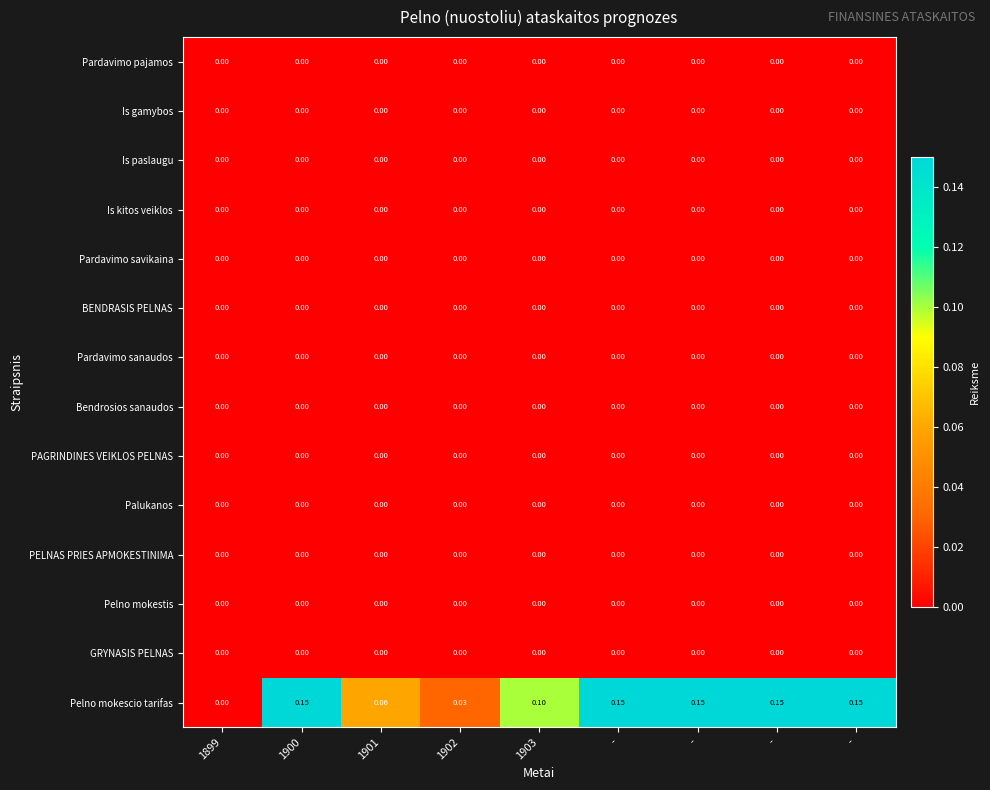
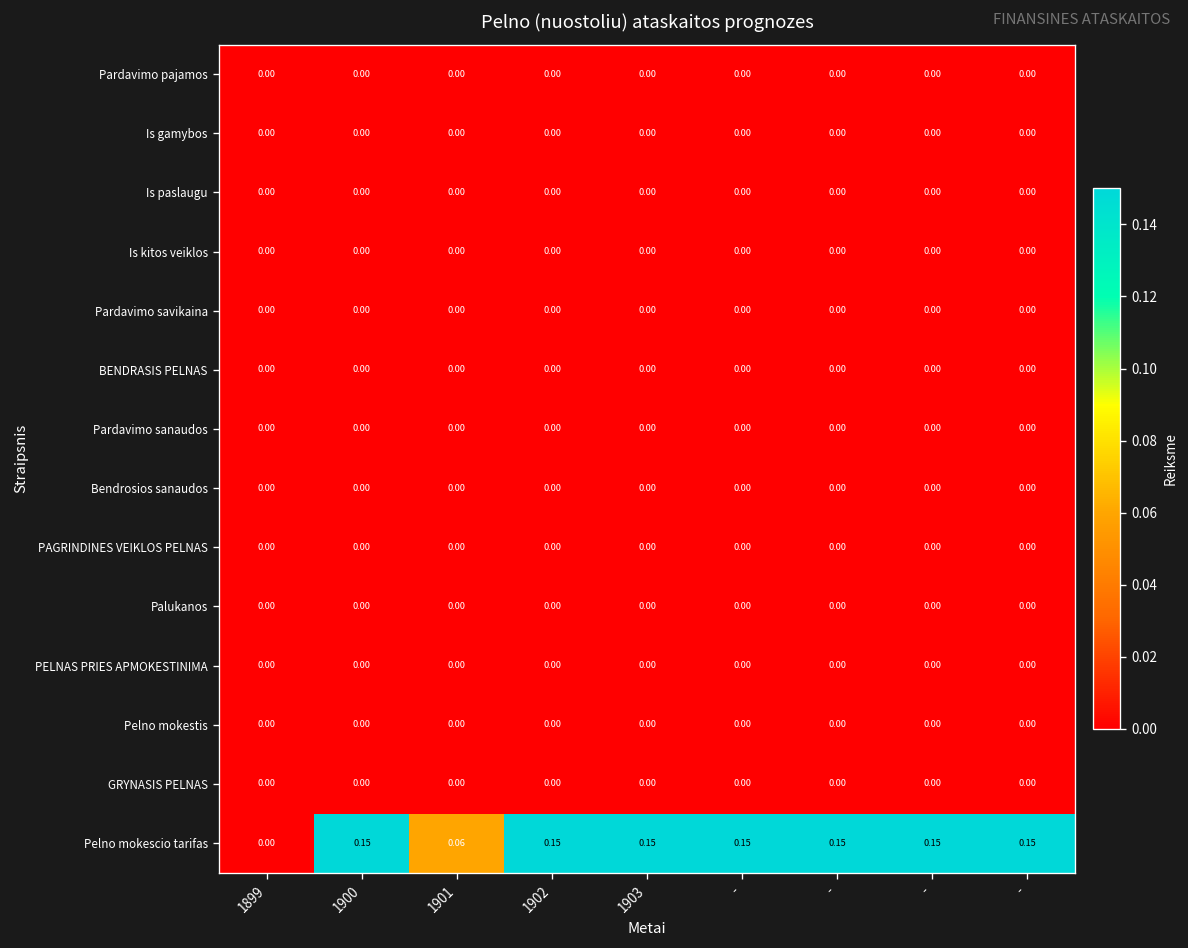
  {
    "Pardavimo pajamos": {
      "1899": 0.00,
      "1900": 0.00,
      "1901": 0.00,
      "1902": 0.00,
      "1903": 0.00
    },
    "Is gamybos": {
      "1899": 0.00,
      "1900": 0.00,
      "1901": 0.00,
      "1902": 0.00,
      "1903": 0.00
    },
    "Is paslaugu": {
      "1899": 0.00,
      "1900": 0.00,
      "1901": 0.00,
      "1902": 0.00,
      "1903": 0.00
    },
    "Is kitos veiklos": {
      "1899": 0.00,
      "1900": 0.00,
      "1901": 0.00,
      "1902": 0.00,
      "1903": 0.00
    },
    "Pardavimo savikaina": {
      "1899": 0.00,
      "1900": 0.00,
      "1901": 0.00,
      "1902": 0.00,
      "1903": 0.00
    },
    "BENDRASIS PELNAS": {
      "1899": 0.00,
      "1900": 0.00,
      "1901": 0.00,
      "1902": 0.00,
      "1903": 0.00
    },
    "Pardavimo sanaudos": {
      "1899": 0.00,
      "1900": 0.00,
      "1901": 0.00,
      "1902": 0.00,
      "1903": 0.00
    },
    "Bendrosios sanaudos": {
      "1899": 0.00,
      "1900": 0.00,
      "1901": 0.00,
      "1902": 0.00,
      "1903": 0.00
    },
    "PAGRINDINES VEIKLOS PELNAS": {
      "1899": 0.00,
      "1900": 0.00,
      "1901": 0.00,
      "1902": 0.00,
      "1903": 0.00
    },
    "Palukanos": {
      "1899": 0.00,
      "1900": 0.00,
      "1901": 0.00,
      "1902": 0.00,
      "1903": 0.00
    },
    "PELNAS PRIES APMOKESTINIMA": {
      "1899": 0.00,
      "1900": 0.00,
      "1901": 0.00,
      "1902": 0.00,
      "1903": 0.00
    },
    "Pelno mokestis": {
      "1899": 0.00,
      "1900": 0.00,
      "1901": 0.00,
      "1902": 0.00,
      "1903": 0.00
    },
    "GRYNASIS PELNAS": {
      "1899": 0.00,
      "1900": 0.00,
      "1901": 0.00,
      "1902": 0.00,
      "1903": 0.00
    },
    "Pelno mokescio tarifas": {
      "1899": 0.00,
      "1900": 0.15,
      "1901": 0.06,
-     "1902": 0.03,
-     "1903": 0.10
+     "1902": 0.15,
+     "1903": 0.15
    }
  }
